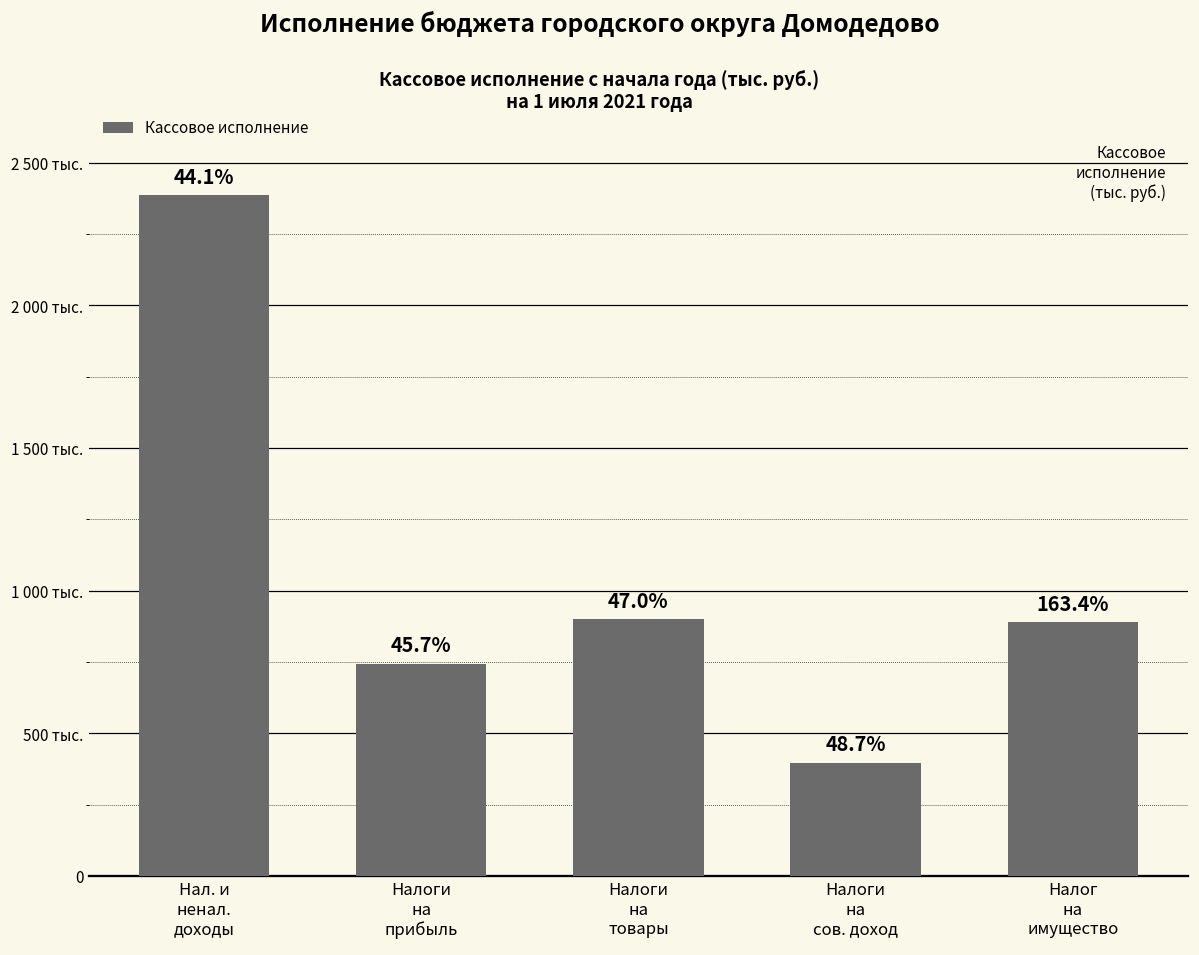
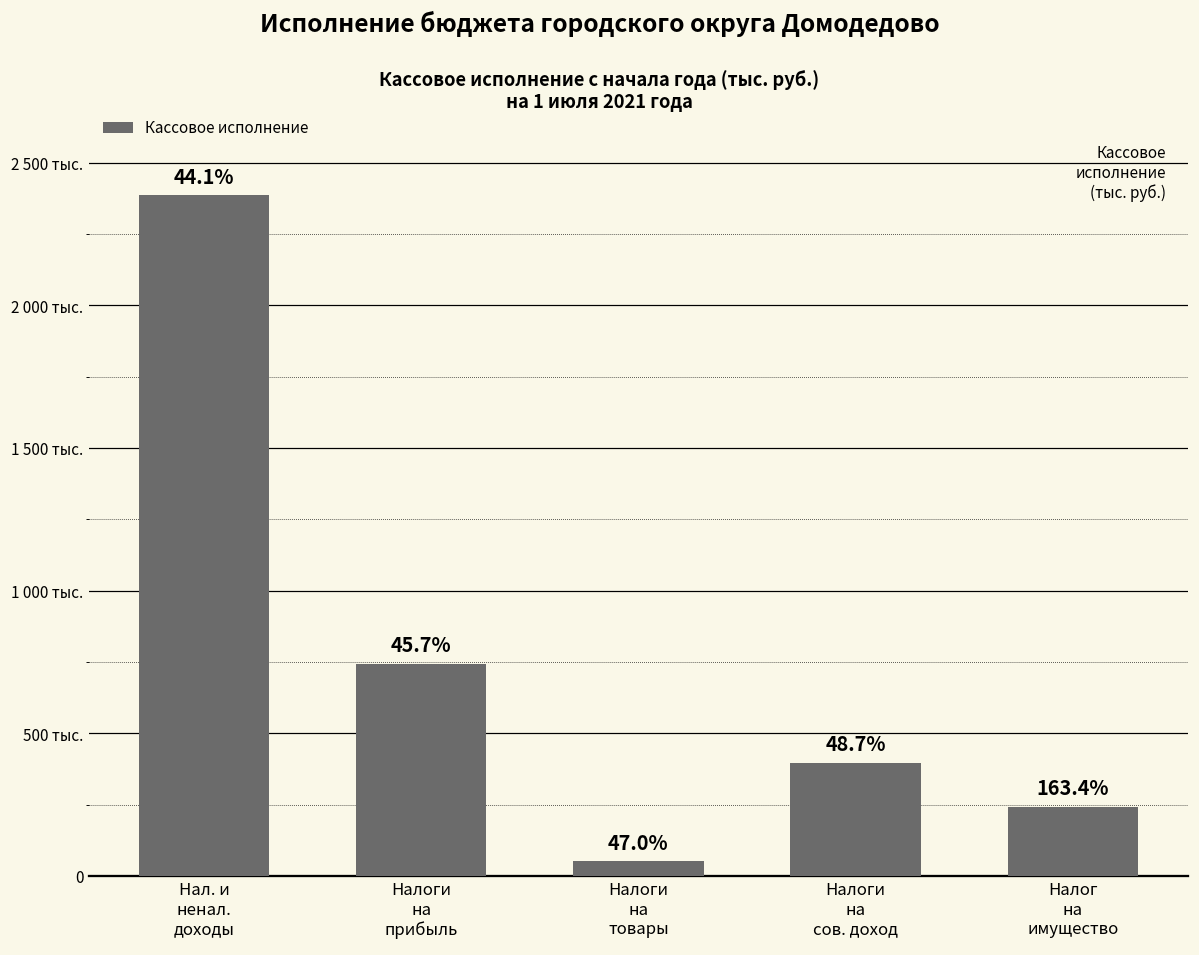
  {
-   "Налоги на товары": "900 тыс.",
-   "Налог на имущество": "890 тыс."
+   "Налоги на товары": "50 тыс.",
+   "Налог на имущество": "240 тыс."
  }
